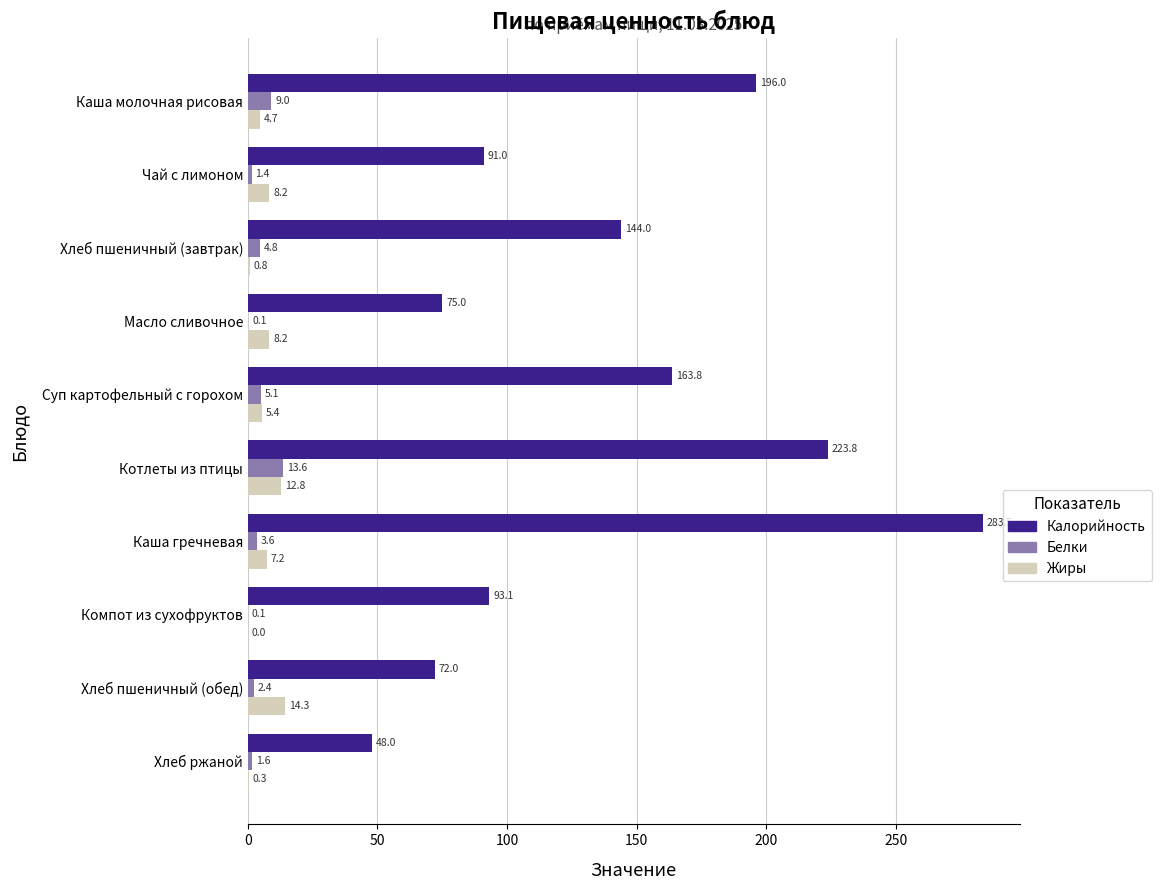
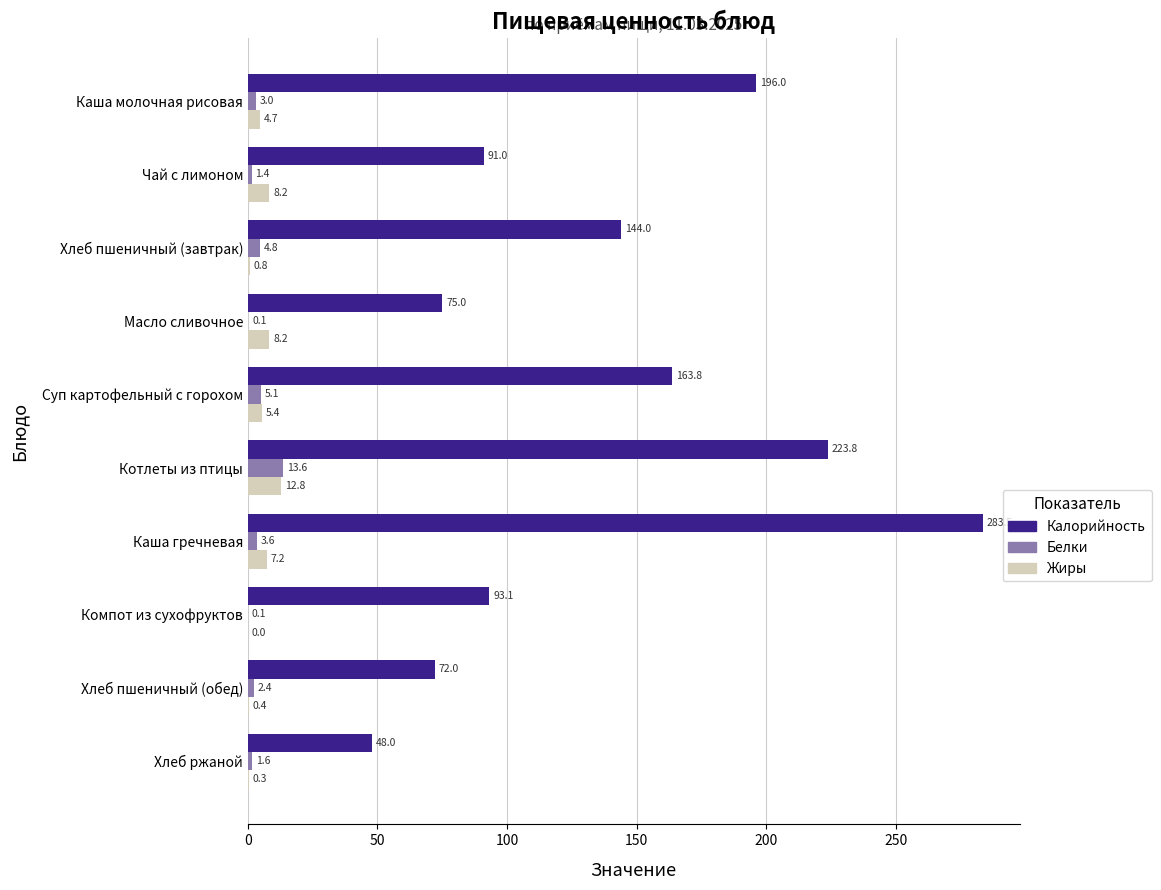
  {
    "Калорийность": {
      "Каша молочная рисовая": 196.0,
      "Чай с лимоном": 91.0,
      "Хлеб пшеничный (завтрак)": 144.0,
      "Масло сливочное": 75.0,
      "Суп картофельный с горохом": 163.8,
      "Котлеты из птицы": 223.8,
      "Компот из сухофруктов": 93.1,
      "Хлеб пшеничный (обед)": 72.0,
      "Хлеб ржаной": 48.0
    },
    "Белки": {
-     "Каша молочная рисовая": 9.0,
+     "Каша молочная рисовая": 3.0,
      "Чай с лимоном": 1.4,
      "Хлеб пшеничный (завтрак)": 4.8,
      "Масло сливочное": 0.1,
      "Суп картофельный с горохом": 5.1,
      "Котлеты из птицы": 13.6,
      "Каша гречневая": 3.6,
      "Компот из сухофруктов": 0.1,
      "Хлеб пшеничный (обед)": 2.4,
      "Хлеб ржаной": 1.6
    },
    "Жиры": {
      "Каша молочная рисовая": 4.7,
      "Чай с лимоном": 8.2,
      "Хлеб пшеничный (завтрак)": 0.8,
      "Масло сливочное": 8.2,
      "Суп картофельный с горохом": 5.4,
      "Котлеты из птицы": 12.8,
      "Каша гречневая": 7.2,
      "Компот из сухофруктов": 0.0,
-     "Хлеб пшеничный (обед)": 14.3,
+     "Хлеб пшеничный (обед)": 0.4,
      "Хлеб ржаной": 0.3
    }
  }
